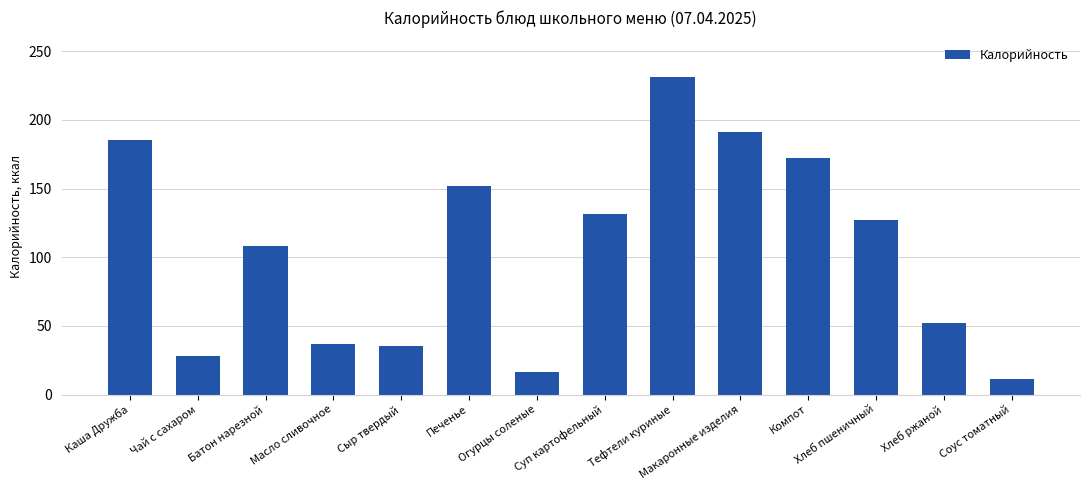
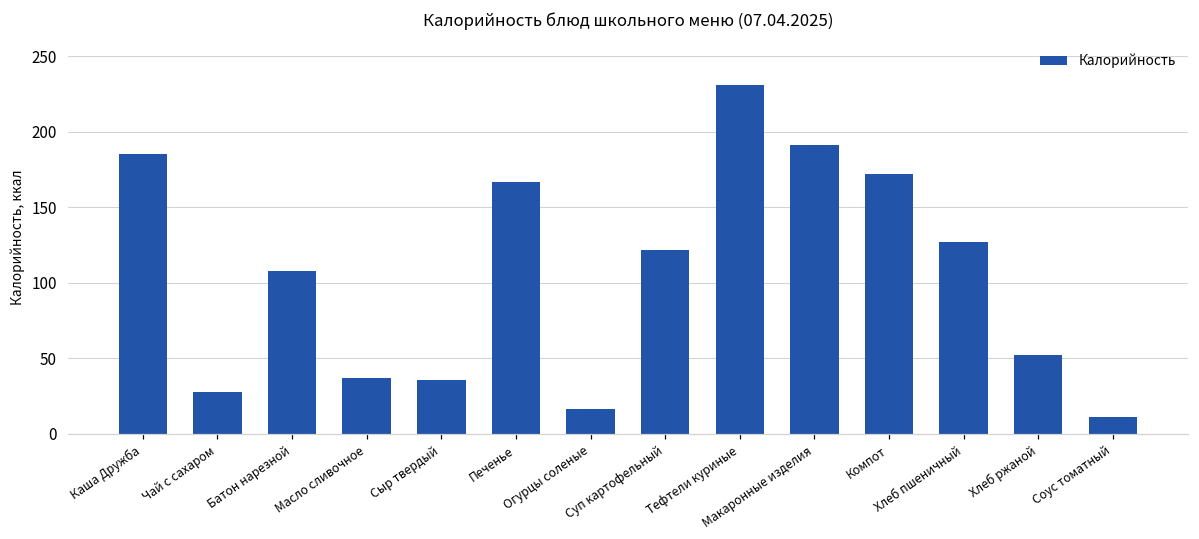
  {
    "Каша Дружба": 185,
    "Чай с сахаром": 28,
    "Батон нарезной": 108,
    "Масло сливочное": 37,
    "Сыр твердый": 36,
-   "Печенье": 152,
+   "Печенье": 167,
    "Огурцы соленые": 17,
-   "Суп картофельный": 132,
+   "Суп картофельный": 122,
    "Тефтели куриные": 231,
    "Макаронные изделия": 191,
    "Компот": 172,
    "Хлеб пшеничный": 127,
    "Хлеб ржаной": 52,
    "Соус томатный": 12
  }
